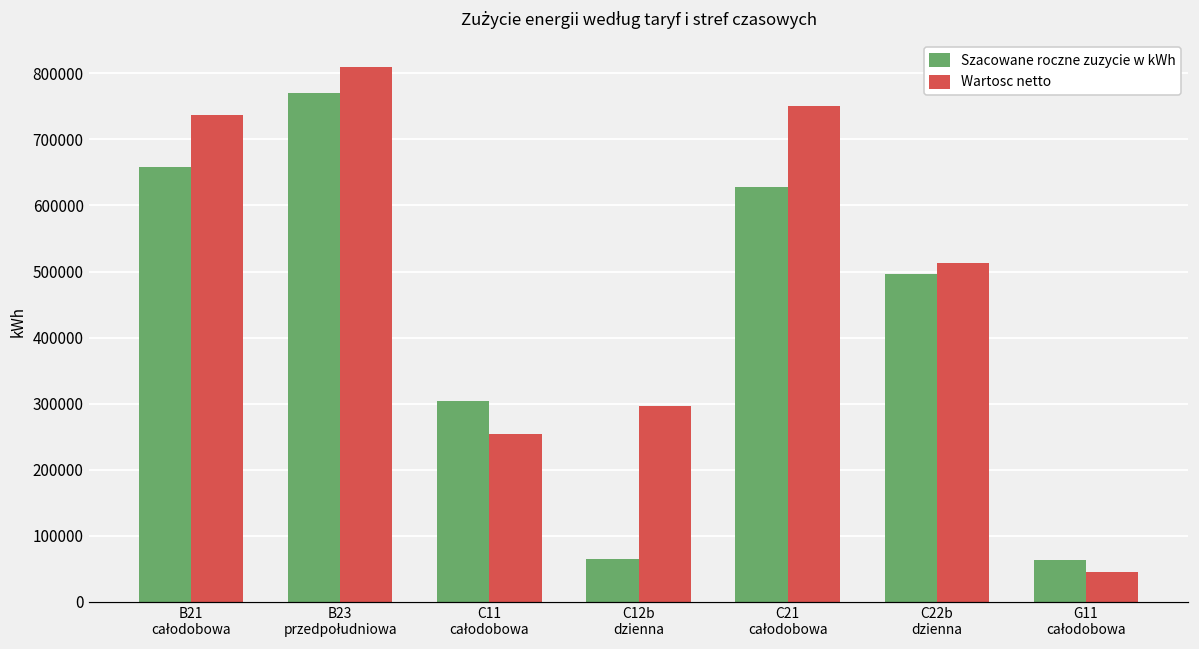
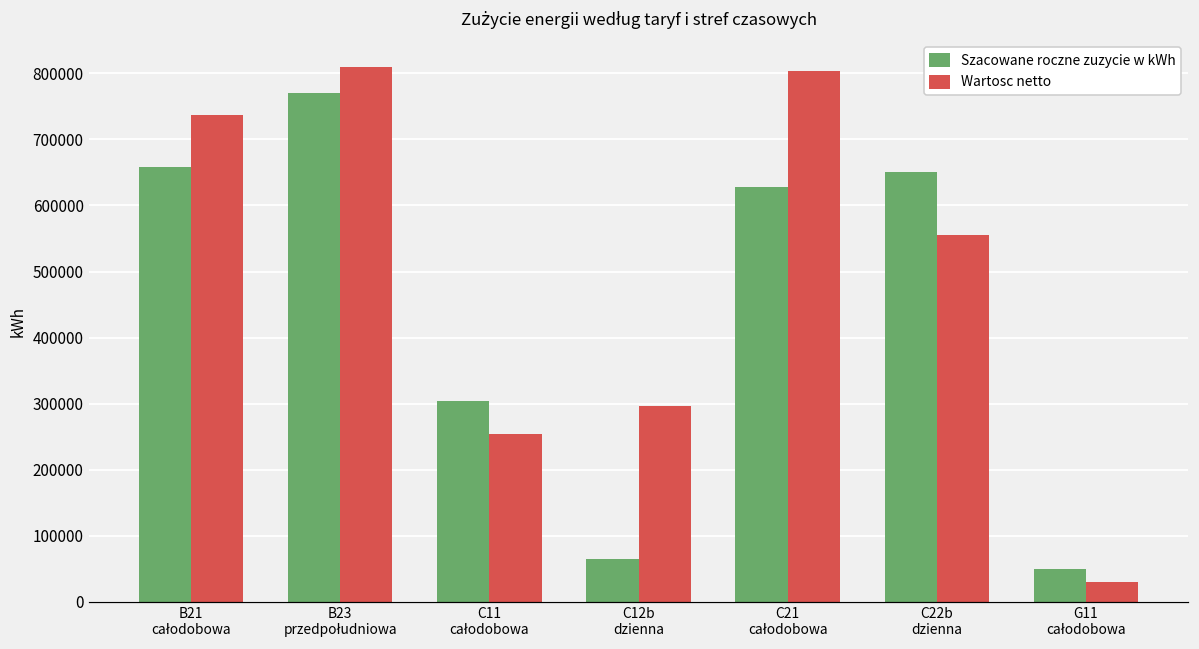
  {
    "Szacowane roczne zuzycie w kWh": {
      "B21 całodobowa": 660000,
      "B23 przedpołudniowa": 770000,
      "C11 całodobowa": 300000,
      "C12b dzienna": 60000,
      "C21 całodobowa": 630000,
-     "C22b dzienna": 500000,
-     "G11 całodobowa": 60000
+     "C22b dzienna": 650000,
+     "G11 całodobowa": 50000
    },
    "Wartosc netto": {
      "B21 całodobowa": 740000,
      "B23 przedpołudniowa": 810000,
      "C11 całodobowa": 250000,
      "C12b dzienna": 300000,
-     "C21 całodobowa": 750000,
-     "C22b dzienna": 510000,
-     "G11 całodobowa": 40000
+     "C21 całodobowa": 800000,
+     "C22b dzienna": 550000,
+     "G11 całodobowa": 30000
    }
  }
